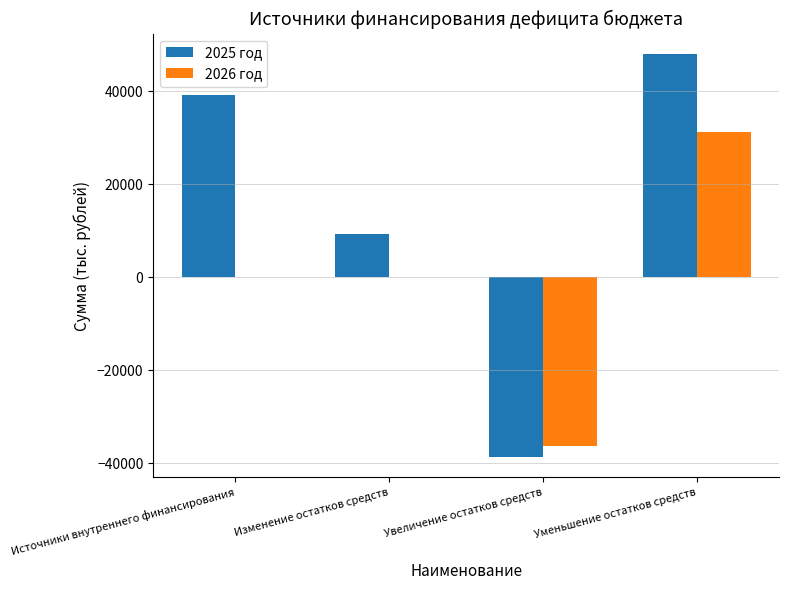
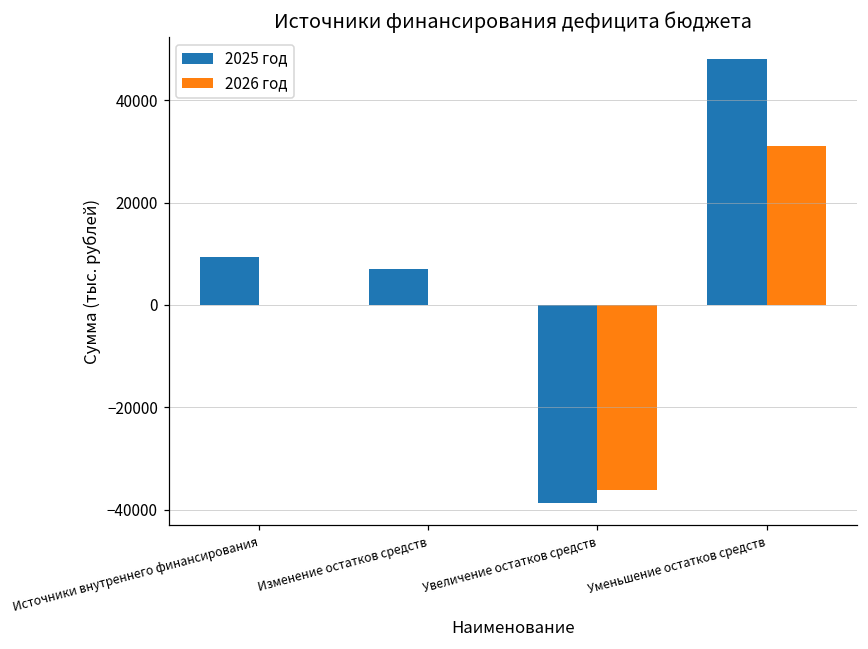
  {
    "2025 год": {
-     "Источники внутреннего финансирования": 39000,
-     "Изменение остатков средств": 9000,
+     "Источники внутреннего финансирования": 9000,
+     "Изменение остатков средств": 7000,
      "Увеличение остатков средств": -39000,
      "Уменьшение остатков средств": 48000
    },
    "2026 год": {
      "Источники внутреннего финансирования": 0,
      "Изменение остатков средств": 0,
      "Увеличение остатков средств": -36000,
      "Уменьшение остатков средств": 31000
    }
  }
